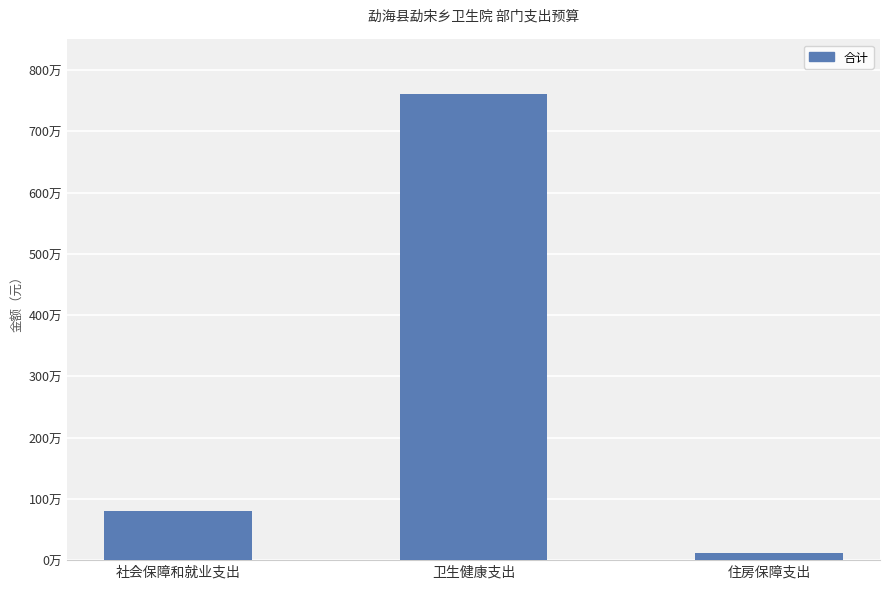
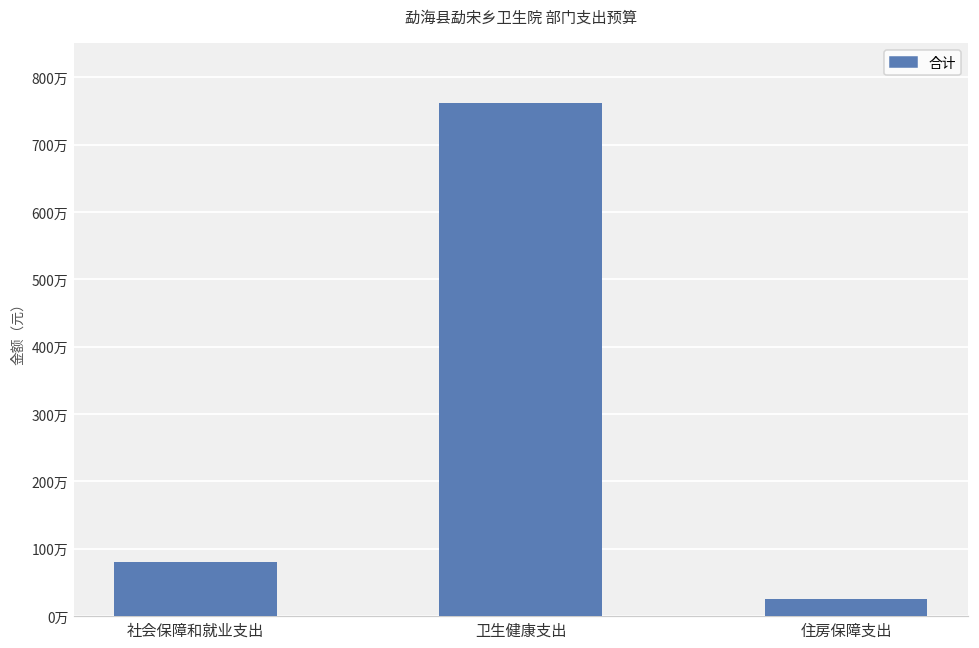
  {
    "社会保障和就业支出": "80万",
    "卫生健康支出": "760万",
-   "住房保障支出": "10万"
+   "住房保障支出": "30万"
  }
